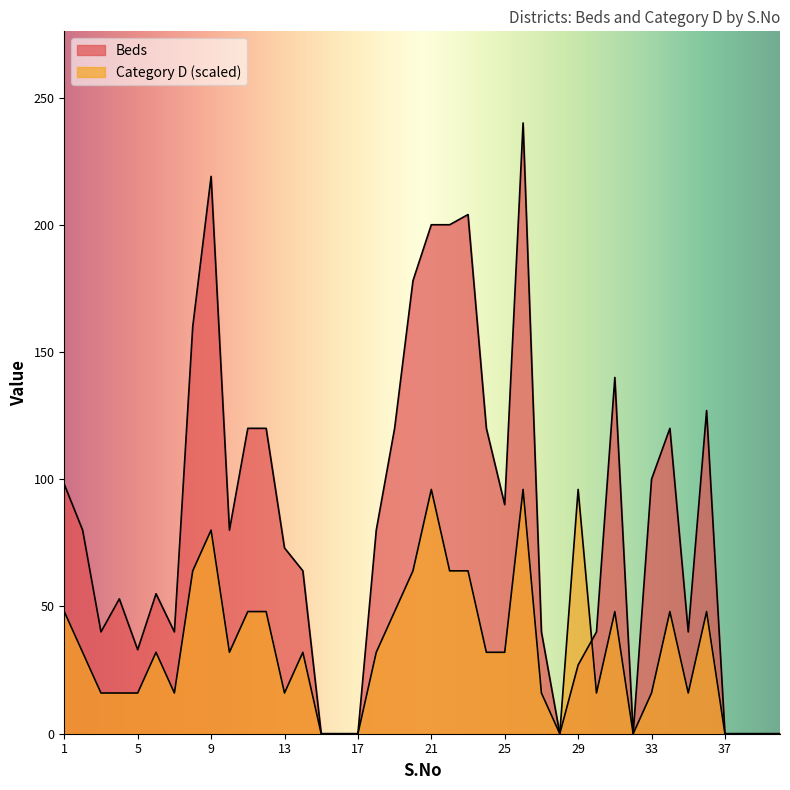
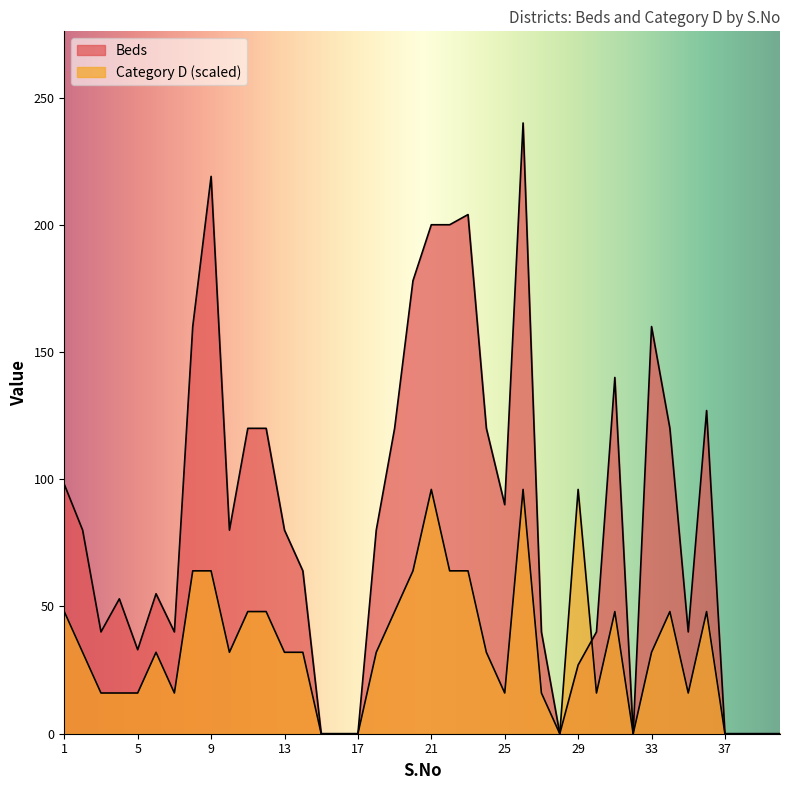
  {
    "Beds": {
      "1": 98,
      "5": 33,
      "9": 219,
-     "13": 73,
+     "13": 80,
      "21": 200,
      "25": 90,
      "29": 27,
-     "33": 100
+     "33": 160
    },
    "Category D (scaled)": {
      "1": 48,
      "5": 16,
-     "9": 80,
-     "13": 16,
+     "9": 64,
+     "13": 32,
      "21": 96,
-     "25": 32,
+     "25": 16,
      "29": 96,
-     "33": 16
+     "33": 32
    }
  }
